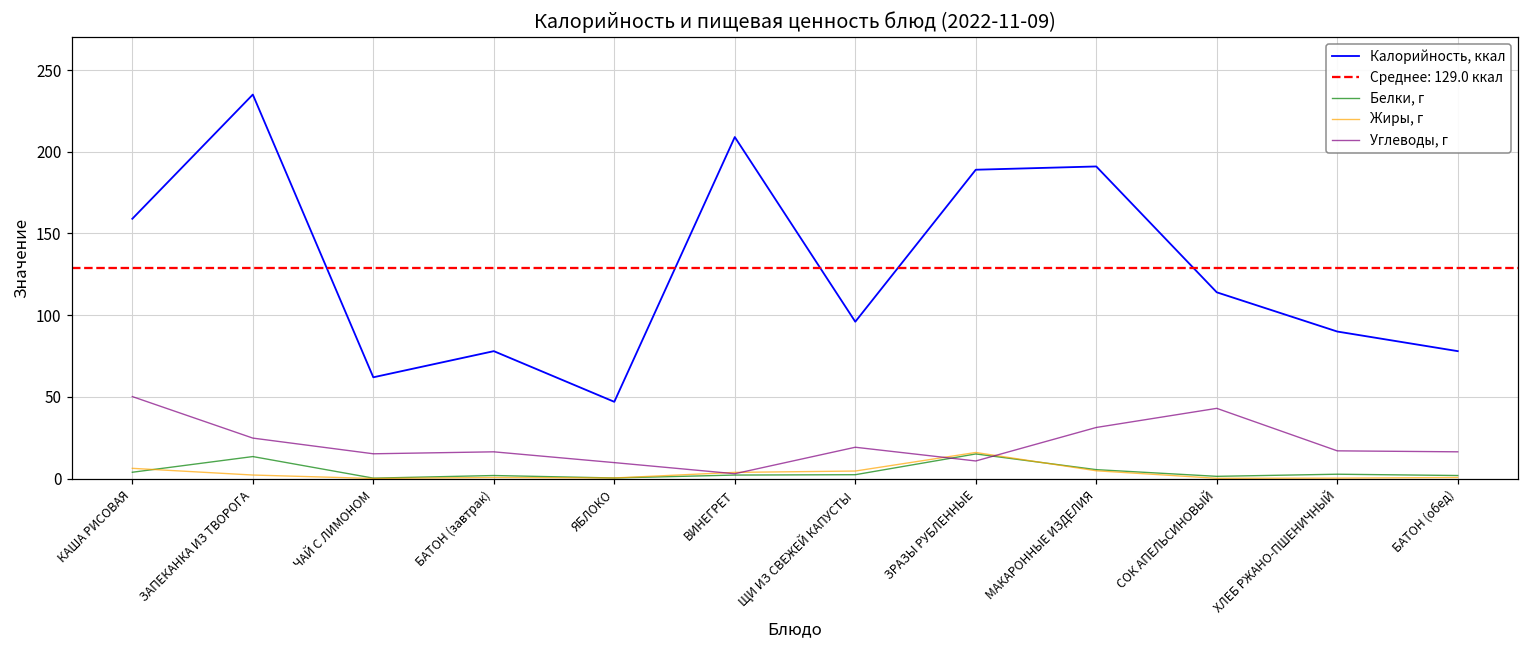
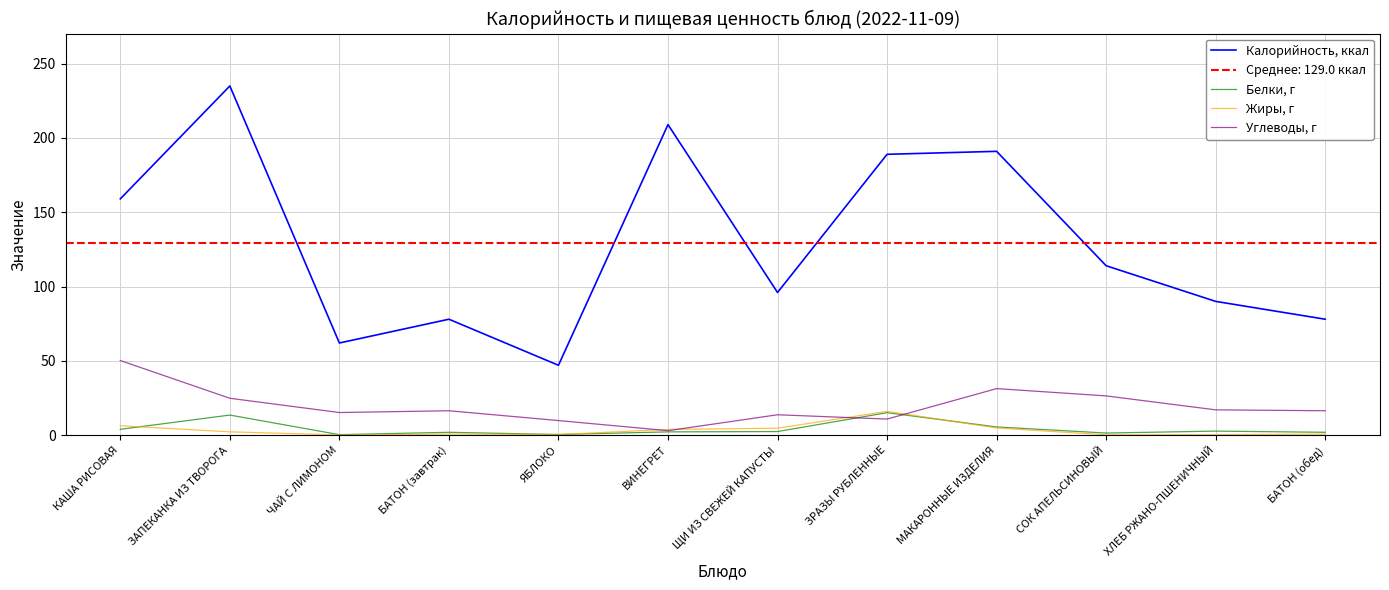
  {
    "Калорийность, ккал": {
      "КАША РИСОВАЯ": 159,
      "ЗАПЕКАНКА ИЗ ТВОРОГА": 235,
      "ЧАЙ С ЛИМОНОМ": 62,
      "БАТОН (завтрак)": 78,
      "ЯБЛОКО": 47,
      "ВИНЕГРЕТ": 209,
      "ЩИ ИЗ СВЕЖЕЙ КАПУСТЫ": 96,
      "ЗРАЗЫ РУБЛЕННЫЕ": 189,
      "МАКАРОННЫЕ ИЗДЕЛИЯ": 191,
      "СОК АПЕЛЬСИНОВЫЙ": 114,
      "ХЛЕБ РЖАНО-ПШЕНИЧНЫЙ": 90,
      "БАТОН (обед)": 78
    },
    "Белки, г": {
      "КАША РИСОВАЯ": 4,
      "ЗАПЕКАНКА ИЗ ТВОРОГА": 14,
      "ЩИ ИЗ СВЕЖЕЙ КАПУСТЫ": 2,
      "ХЛЕБ РЖАНО-ПШЕНИЧНЫЙ": 3
    },
    "Жиры, г": {
      "КАША РИСОВАЯ": 6,
      "ЗАПЕКАНКА ИЗ ТВОРОГА": 2,
      "ЩИ ИЗ СВЕЖЕЙ КАПУСТЫ": 5,
      "ХЛЕБ РЖАНО-ПШЕНИЧНЫЙ": 0
    },
    "Углеводы, г": {
      "КАША РИСОВАЯ": 50,
      "ЗАПЕКАНКА ИЗ ТВОРОГА": 25,
      "ЧАЙ С ЛИМОНОМ": 15,
      "БАТОН (завтрак)": 16,
      "ЯБЛОКО": 10,
-     "ЩИ ИЗ СВЕЖЕЙ КАПУСТЫ": 19,
+     "ЩИ ИЗ СВЕЖЕЙ КАПУСТЫ": 14,
      "ЗРАЗЫ РУБЛЕННЫЕ": 11,
      "МАКАРОННЫЕ ИЗДЕЛИЯ": 31,
-     "СОК АПЕЛЬСИНОВЫЙ": 43,
+     "СОК АПЕЛЬСИНОВЫЙ": 26,
      "ХЛЕБ РЖАНО-ПШЕНИЧНЫЙ": 17,
      "БАТОН (обед)": 16
    }
  }
